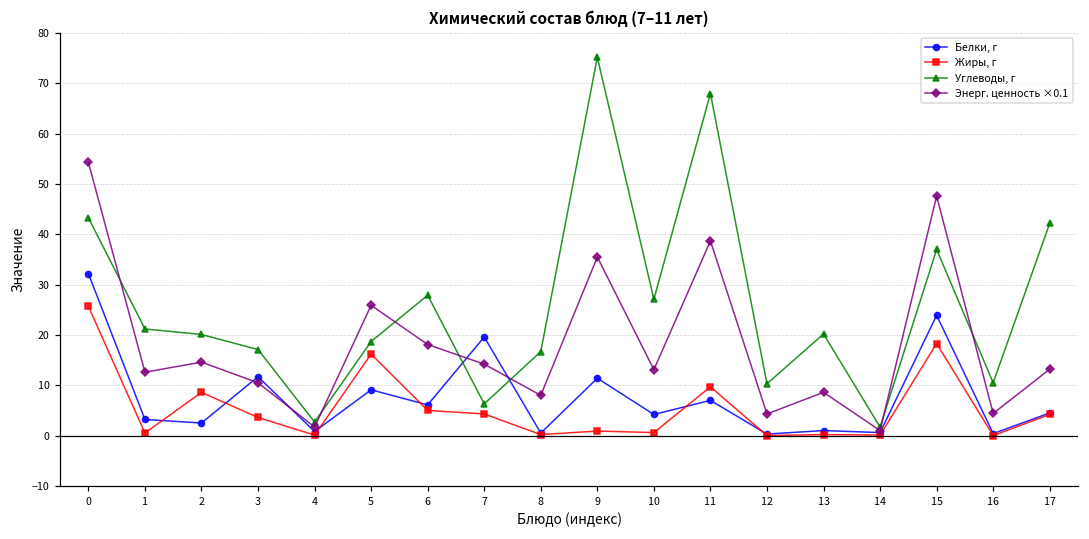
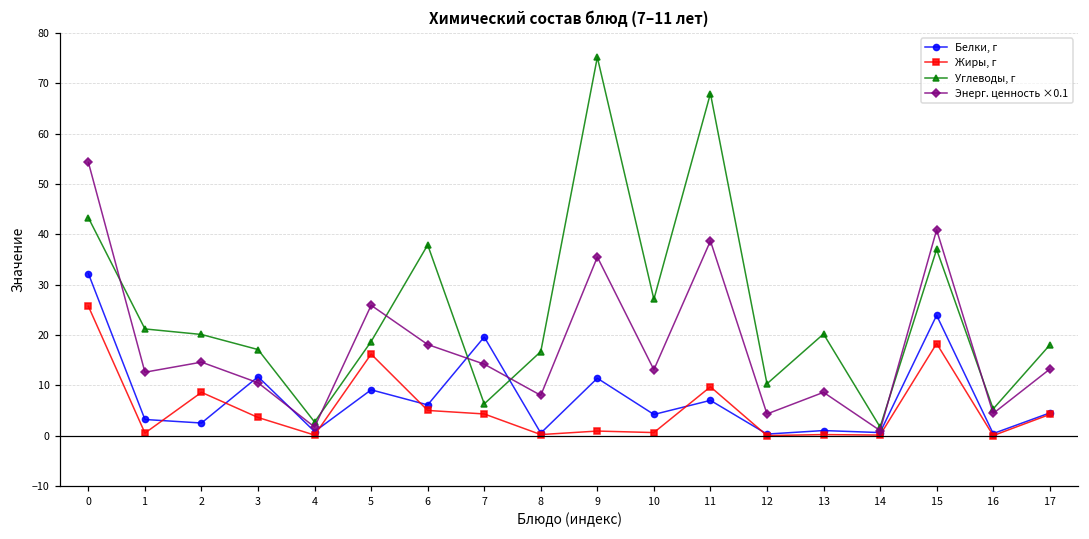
  {
    "Белки, г": {
      "0": 32,
      "1": 3,
      "2": 3,
      "3": 12,
      "4": 1,
      "5": 9,
      "6": 6,
      "7": 20,
      "9": 11,
      "10": 4,
      "11": 7,
      "13": 1,
      "15": 24
    },
    "Жиры, г": {
      "0": 26,
      "1": 1,
      "2": 9,
      "3": 4,
      "4": 0,
      "5": 16,
      "6": 5,
      "7": 4,
      "9": 1,
      "10": 1,
      "11": 10,
      "13": 0,
      "15": 18
    },
    "Углеводы, г": {
      "0": 43,
      "1": 21,
      "2": 20,
      "3": 17,
      "4": 3,
      "5": 19,
-     "6": 28,
+     "6": 38,
      "7": 6,
      "8": 17,
      "9": 75,
      "10": 27,
      "11": 68,
      "12": 10,
      "13": 20,
      "14": 2,
      "15": 37,
-     "16": 11,
-     "17": 42
+     "16": 5,
+     "17": 18
    },
    "Энерг. ценность ×0.1": {
      "0": 54,
      "1": 13,
      "2": 15,
      "3": 11,
      "4": 2,
      "5": 26,
      "6": 18,
      "7": 14,
      "8": 8,
      "9": 36,
      "10": 13,
      "11": 39,
      "12": 4,
      "13": 9,
-     "15": 48,
+     "15": 41,
      "16": 4,
      "17": 13
    }
  }
